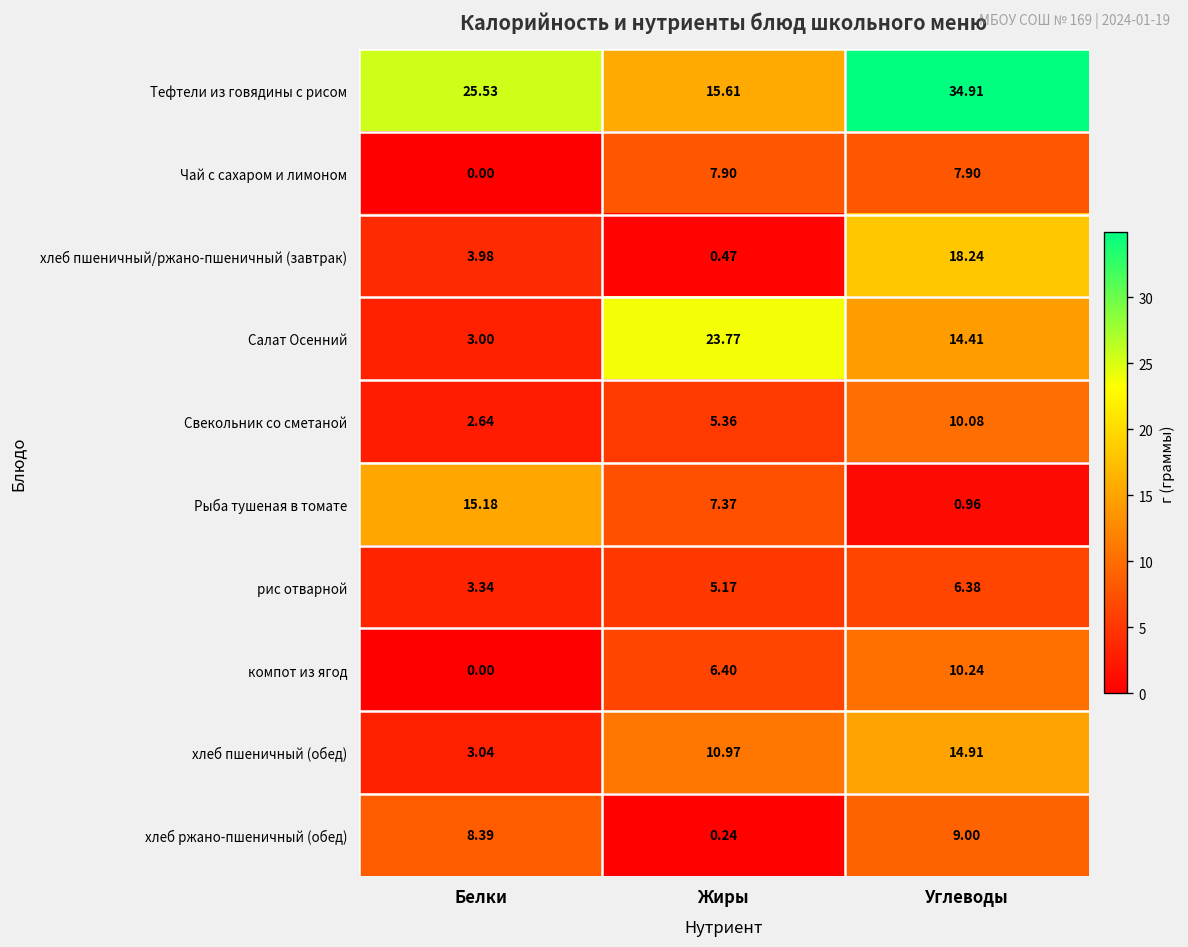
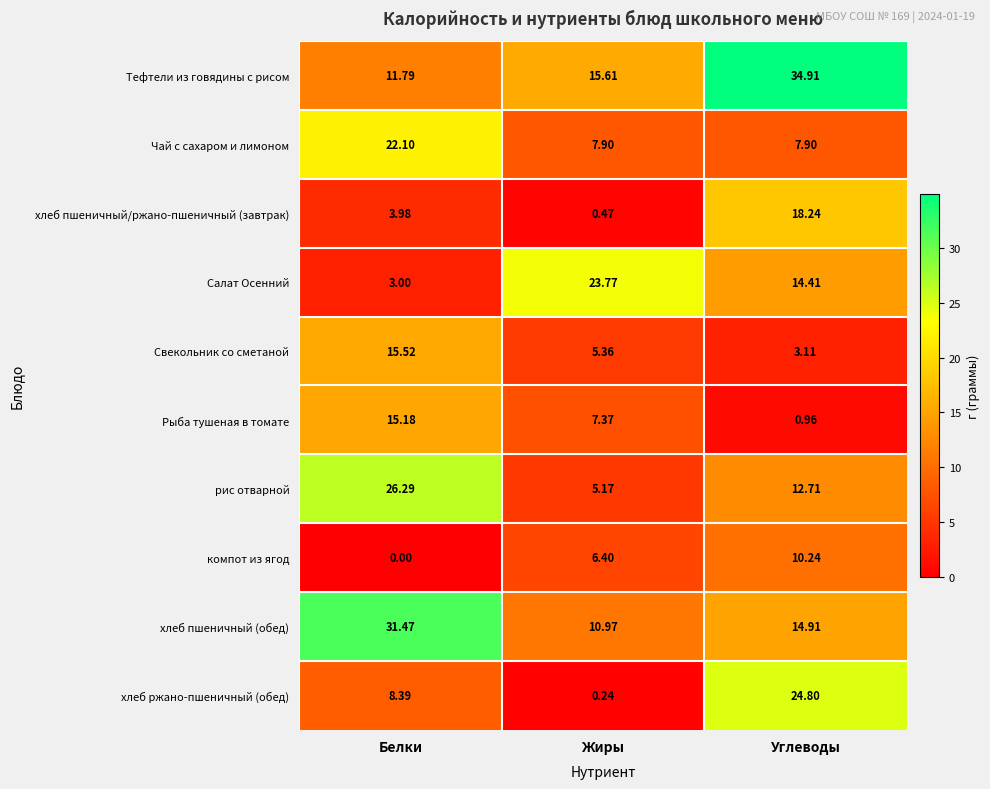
  {
    "Тефтели из говядины с рисом": {
-     "Белки": 25.53,
+     "Белки": 11.79,
      "Жиры": 15.61,
      "Углеводы": 34.91
    },
    "Чай с сахаром и лимоном": {
-     "Белки": 0.00,
+     "Белки": 22.10,
      "Жиры": 7.90,
      "Углеводы": 7.90
    },
    "хлеб пшеничный/ржано-пшеничный (завтрак)": {
      "Белки": 3.98,
      "Жиры": 0.47,
      "Углеводы": 18.24
    },
    "Салат Осенний": {
      "Белки": 3.00,
      "Жиры": 23.77,
      "Углеводы": 14.41
    },
    "Свекольник со сметаной": {
-     "Белки": 2.64,
+     "Белки": 15.52,
      "Жиры": 5.36,
-     "Углеводы": 10.08
+     "Углеводы": 3.11
    },
    "Рыба тушеная в томате": {
      "Белки": 15.18,
      "Жиры": 7.37,
      "Углеводы": 0.96
    },
    "рис отварной": {
-     "Белки": 3.34,
+     "Белки": 26.29,
      "Жиры": 5.17,
-     "Углеводы": 6.38
+     "Углеводы": 12.71
    },
    "компот из ягод": {
      "Белки": 0.00,
      "Жиры": 6.40,
      "Углеводы": 10.24
    },
    "хлеб пшеничный (обед)": {
-     "Белки": 3.04,
+     "Белки": 31.47,
      "Жиры": 10.97,
      "Углеводы": 14.91
    },
    "хлеб ржано-пшеничный (обед)": {
      "Белки": 8.39,
      "Жиры": 0.24,
-     "Углеводы": 9.00
+     "Углеводы": 24.80
    }
  }
